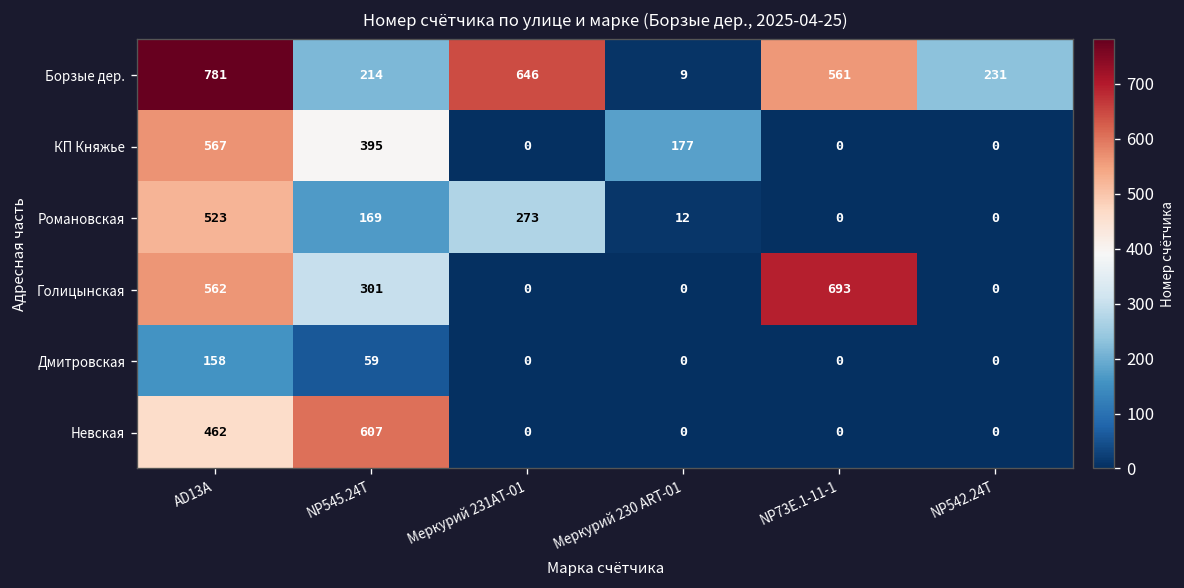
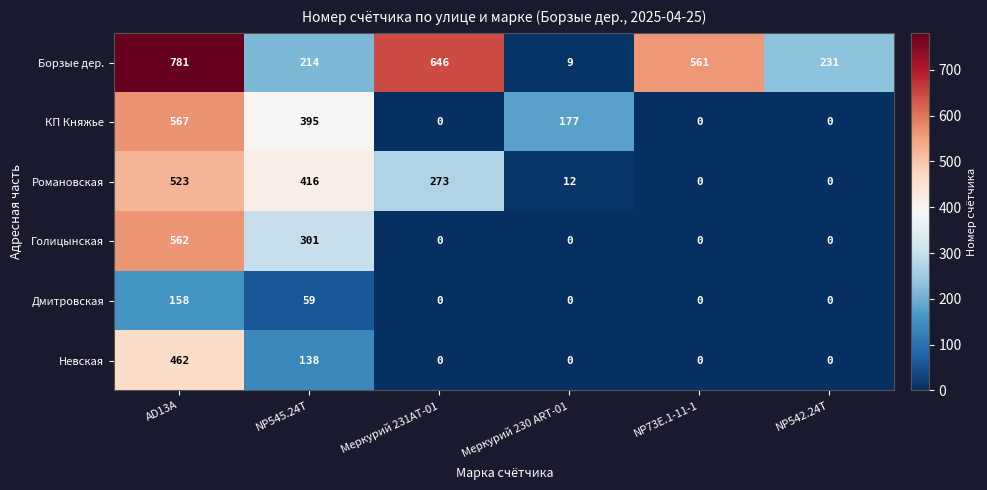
  {
    "Борзые дер.": {
      "AD13A": 781,
      "NP545.24T": 214,
      "Меркурий 231АТ-01": 646,
      "Меркурий 230 ART-01": 9,
      "NP73E.1-11-1": 561,
      "NP542.24T": 231
    },
    "КП Княжье": {
      "AD13A": 567,
      "NP545.24T": 395,
      "Меркурий 231АТ-01": 0,
      "Меркурий 230 ART-01": 177,
      "NP73E.1-11-1": 0,
      "NP542.24T": 0
    },
    "Романовская": {
      "AD13A": 523,
-     "NP545.24T": 169,
+     "NP545.24T": 416,
      "Меркурий 231АТ-01": 273,
      "Меркурий 230 ART-01": 12,
      "NP73E.1-11-1": 0,
      "NP542.24T": 0
    },
    "Голицынская": {
      "AD13A": 562,
      "NP545.24T": 301,
      "Меркурий 231АТ-01": 0,
      "Меркурий 230 ART-01": 0,
-     "NP73E.1-11-1": 693,
+     "NP73E.1-11-1": 0,
      "NP542.24T": 0
    },
    "Дмитровская": {
      "AD13A": 158,
      "NP545.24T": 59,
      "Меркурий 231АТ-01": 0,
      "Меркурий 230 ART-01": 0,
      "NP73E.1-11-1": 0,
      "NP542.24T": 0
    },
    "Невская": {
      "AD13A": 462,
-     "NP545.24T": 607,
+     "NP545.24T": 138,
      "Меркурий 231АТ-01": 0,
      "Меркурий 230 ART-01": 0,
      "NP73E.1-11-1": 0,
      "NP542.24T": 0
    }
  }
